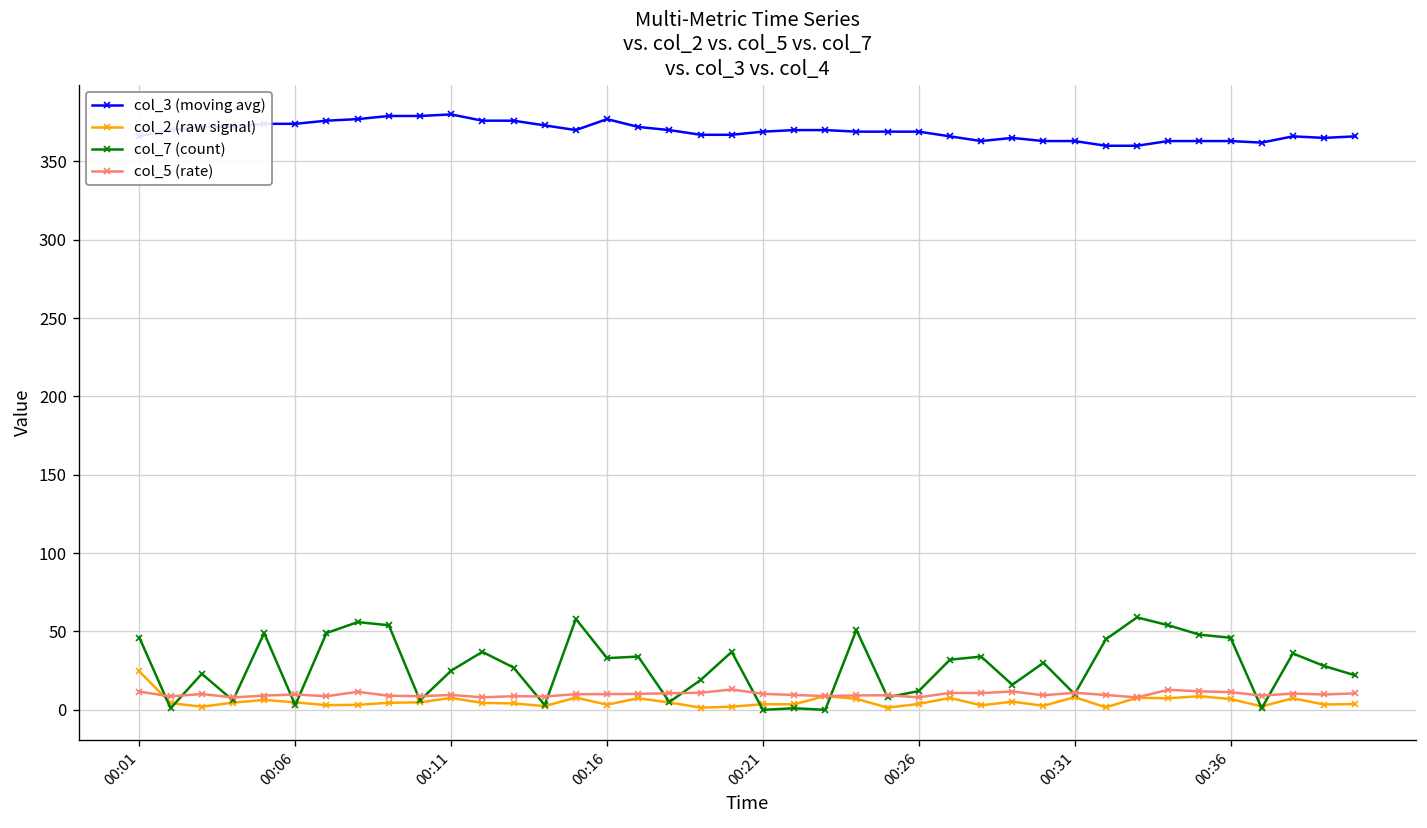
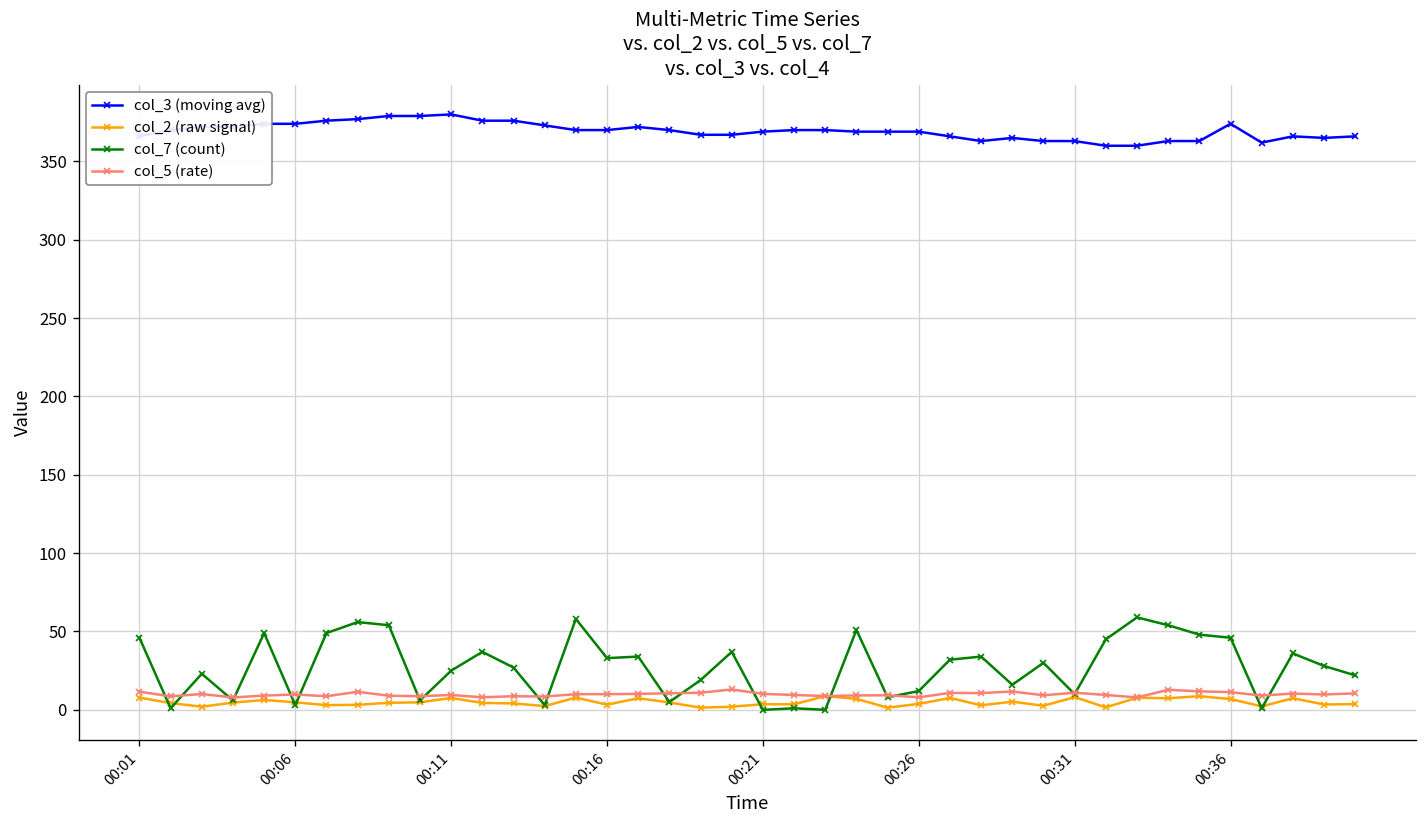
  {
    "col_3 (moving avg)": {
      "00:06": 374,
      "00:11": 380,
-     "00:16": 377,
+     "00:16": 370,
      "00:21": 369,
      "00:26": 369,
      "00:31": 363,
-     "00:36": 363
+     "00:36": 374
    },
    "col_2 (raw signal)": {
-     "00:01": 25,
+     "00:01": 8,
      "00:16": 3,
      "00:21": 4,
      "00:26": 4,
      "00:36": 7
    },
    "col_7 (count)": {
      "00:01": 46,
      "00:11": 25,
      "00:16": 33,
      "00:21": 0,
      "00:26": 12,
      "00:36": 46
    },
    "col_5 (rate)": {
      "00:01": 12,
      "00:06": 10,
      "00:16": 10,
      "00:21": 10,
      "00:26": 8,
      "00:36": 11
    }
  }
